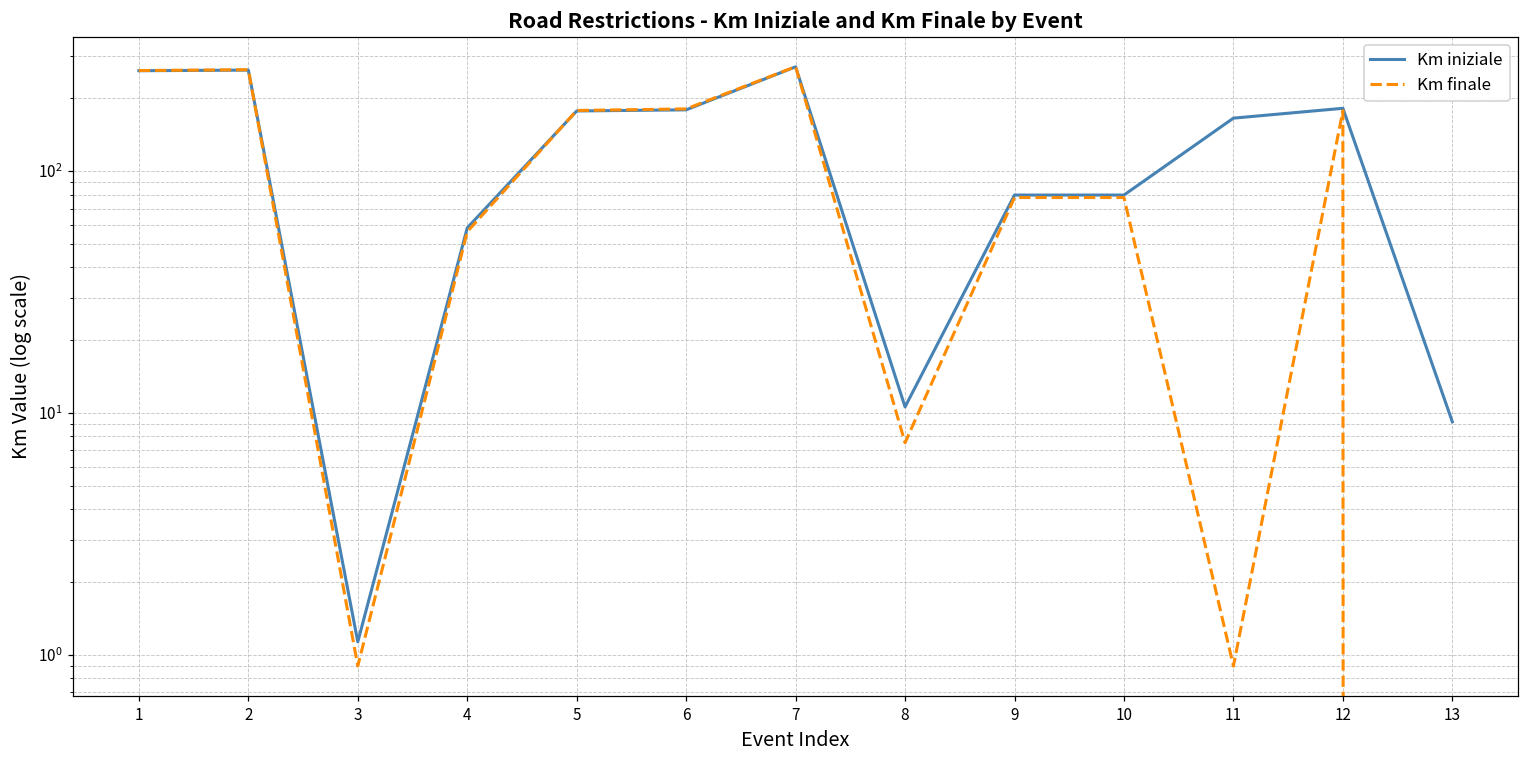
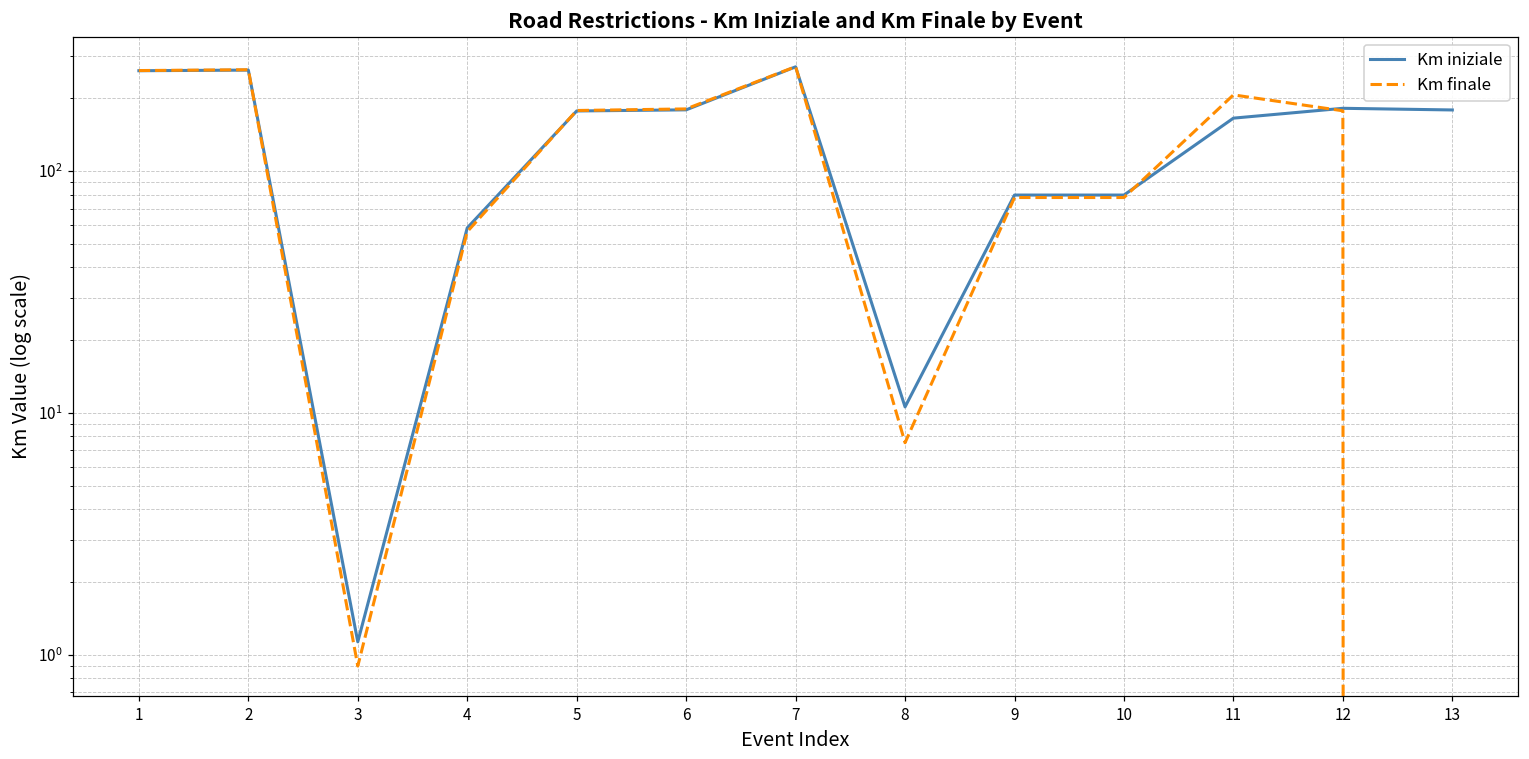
  {
    "Km iniziale": {
      "3": 1.1,
      "4": 58,
      "8": 11,
      "11": 170,
-     "13": 9.2
+     "13": 180
    },
    "Km finale": {
      "3": 0.9,
      "4": 56,
      "8": 7.5,
-     "11": 0.9
+     "11": 210
    }
  }
